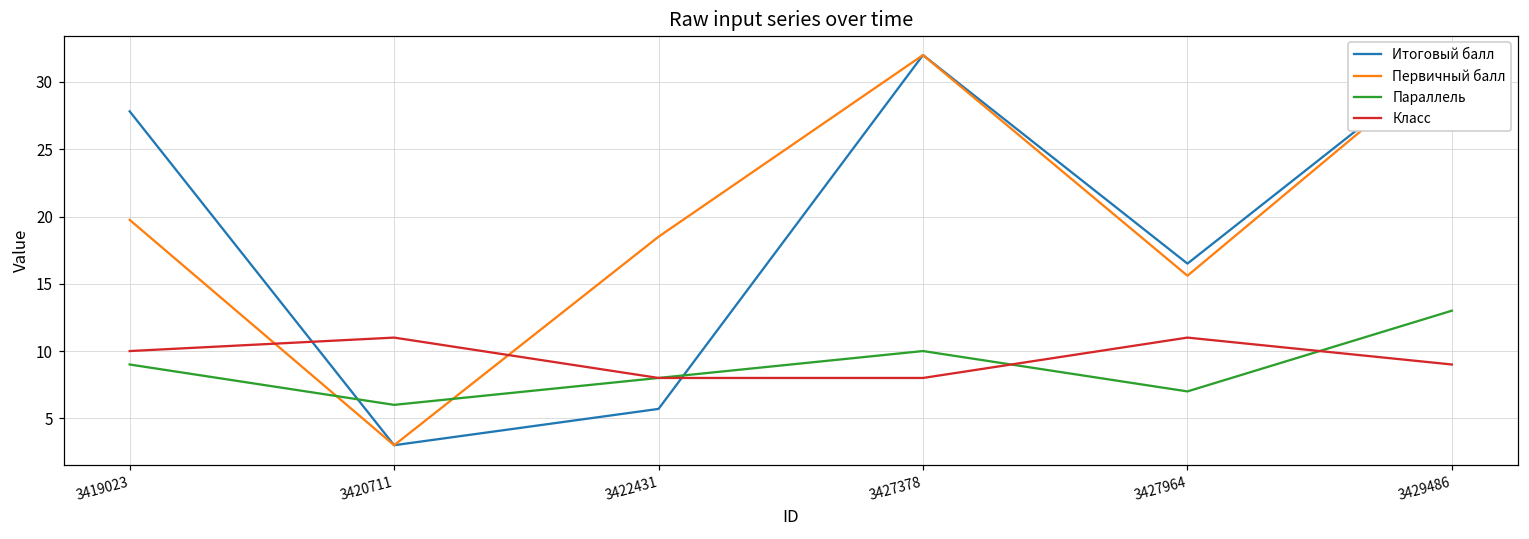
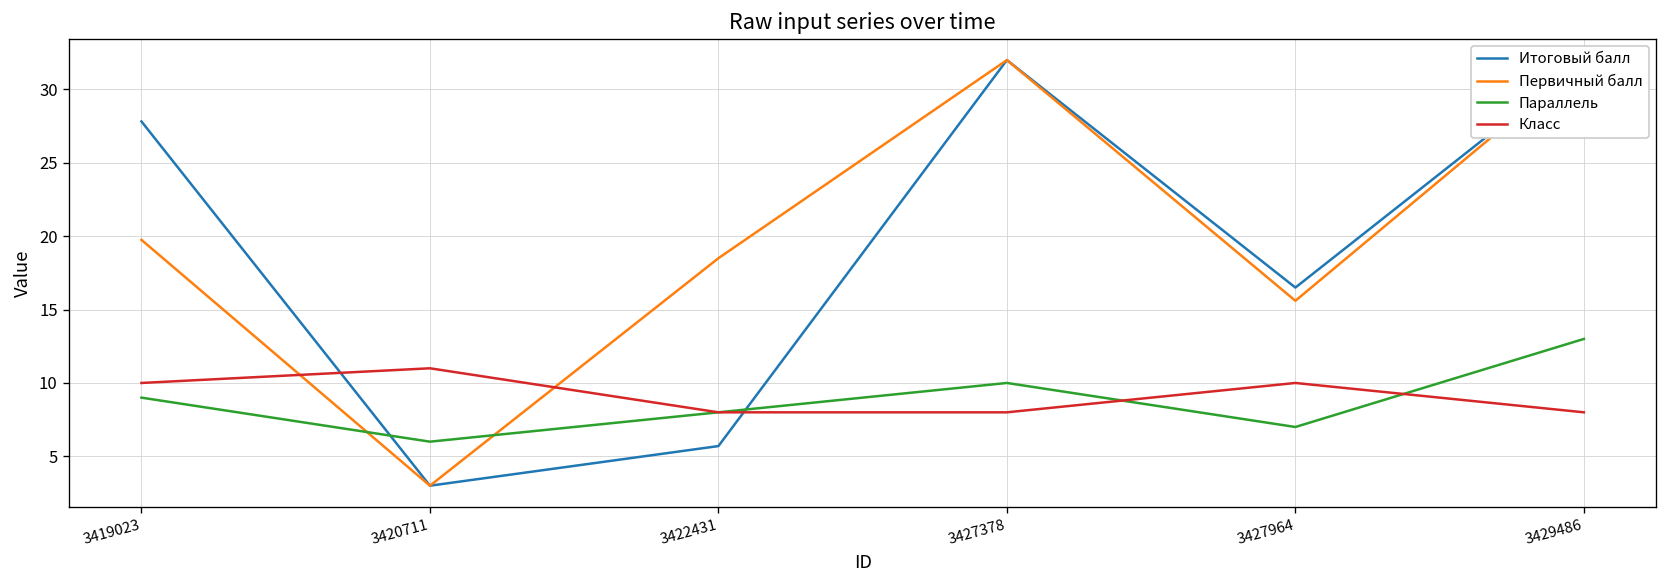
  {
    "Итоговый балл": {
      "3419023": 28,
      "3422431": 5.7,
      "3427964": 16.5
    },
    "Первичный балл": {
      "3419023": 19.8,
      "3422431": 18.5,
      "3427964": 15.6
    },
    "Параллель": {
      "3419023": 9,
      "3420711": 6,
      "3427378": 10,
      "3427964": 7,
      "3429486": 13
    },
    "Класс": {
      "3419023": 10,
      "3420711": 11,
      "3427378": 8,
-     "3427964": 11,
-     "3429486": 9
+     "3427964": 10,
+     "3429486": 8
    }
  }
